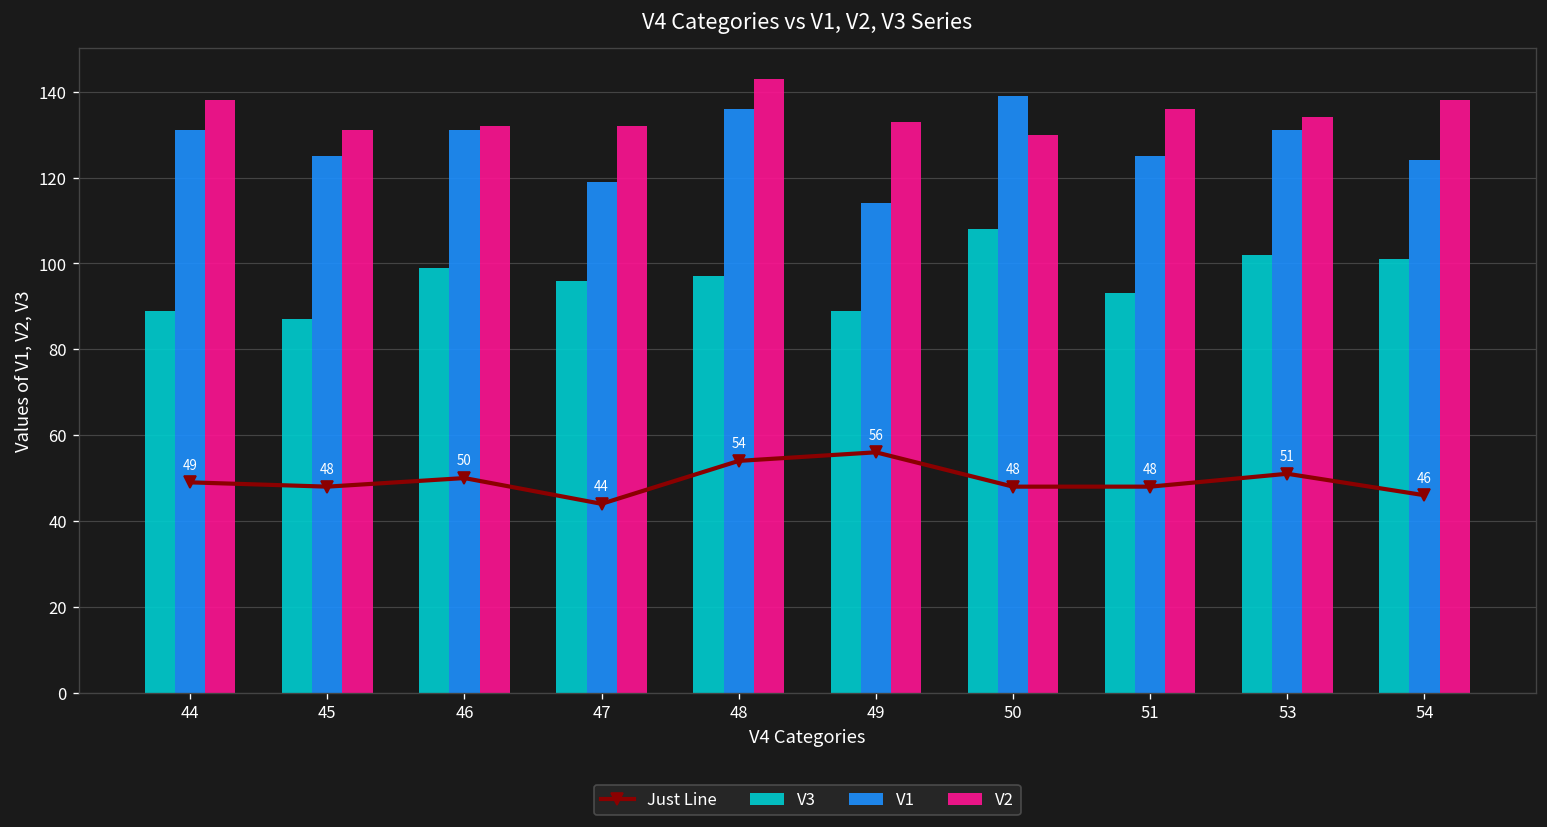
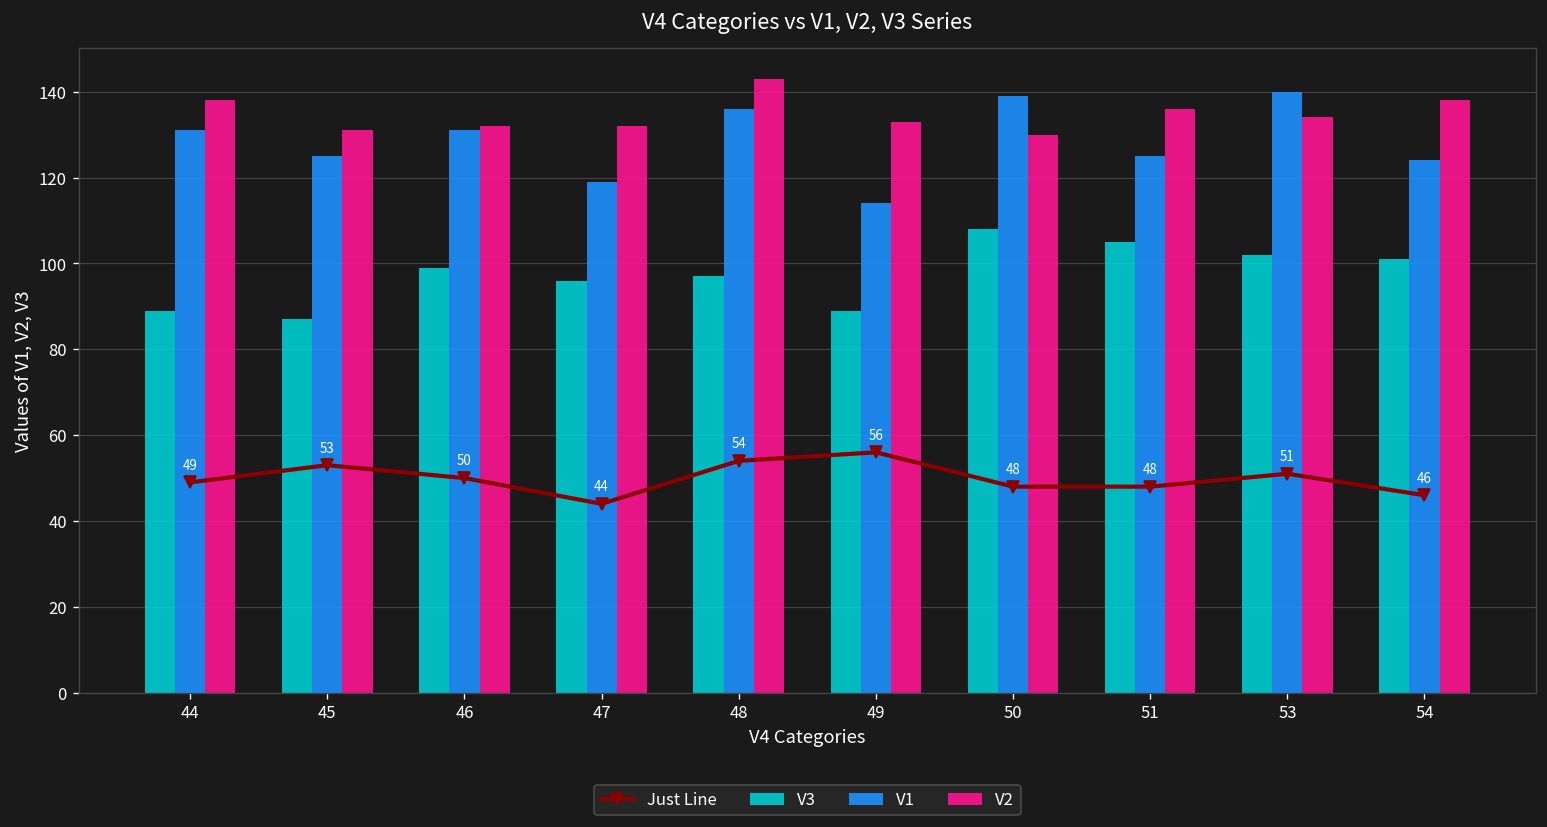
  {
    "V3": {
      "44": 89,
      "45": 87,
      "46": 99,
      "47": 96,
      "48": 97,
      "49": 89,
      "50": 108,
-     "51": 93,
+     "51": 105,
      "53": 102,
      "54": 101
    },
    "Just Line": {
      "44": 49,
-     "45": 48,
+     "45": 53,
      "46": 50,
      "47": 44,
      "48": 54,
      "49": 56,
      "50": 48,
      "51": 48,
      "53": 51,
      "54": 46
    },
    "V1": {
-     "53": 131
+     "53": 140
    },
    "V2": {
      "44": 138,
      "45": 131,
      "46": 132,
      "47": 132,
      "48": 143,
      "49": 133,
      "50": 130,
      "51": 136,
      "53": 134,
      "54": 138
    }
  }
